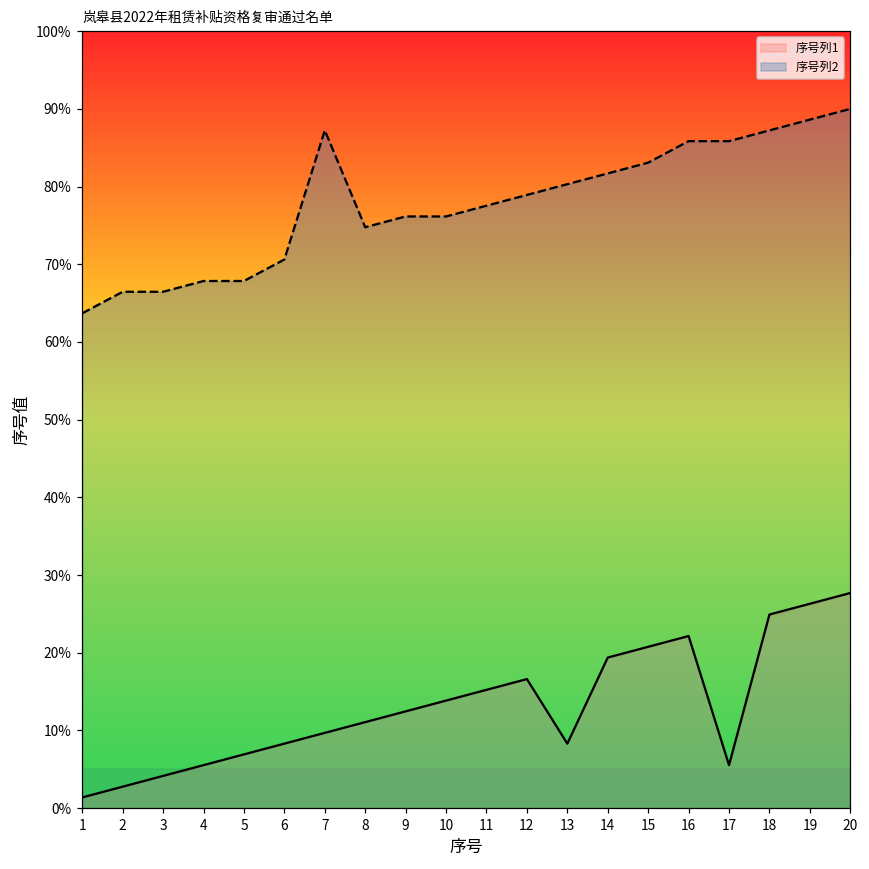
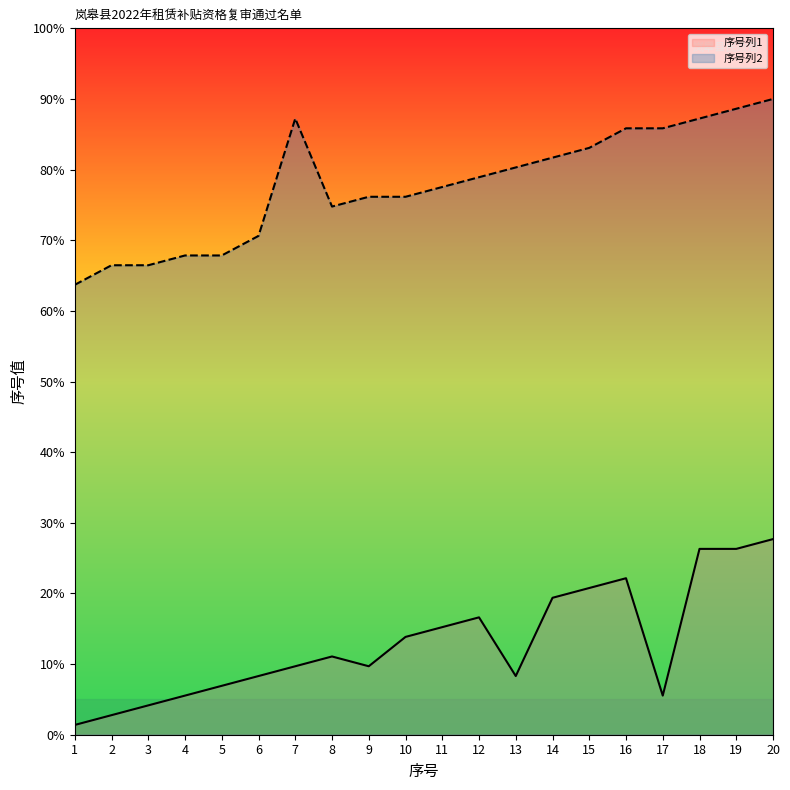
  {
    "序号列1": {
      "4": "6%",
      "5": "7%",
      "6": "8%",
      "7": "10%",
      "8": "11%",
-     "9": "12%",
+     "9": "10%",
      "10": "14%",
      "11": "15%",
      "12": "17%",
      "13": "8%",
      "14": "19%",
      "15": "21%",
      "16": "22%",
      "17": "6%",
-     "18": "25%",
+     "18": "26%",
      "19": "26%",
      "20": "28%"
    },
    "序号列2": {
      "1": "64%",
      "2": "66%",
      "3": "66%",
      "4": "68%",
      "5": "68%",
      "6": "71%",
      "7": "87%",
      "8": "75%",
      "9": "76%",
      "10": "76%",
      "11": "78%",
      "12": "79%",
      "13": "80%",
      "14": "82%",
      "15": "83%",
      "16": "86%",
      "17": "86%",
      "18": "87%",
      "19": "89%",
      "20": "90%"
    }
  }
